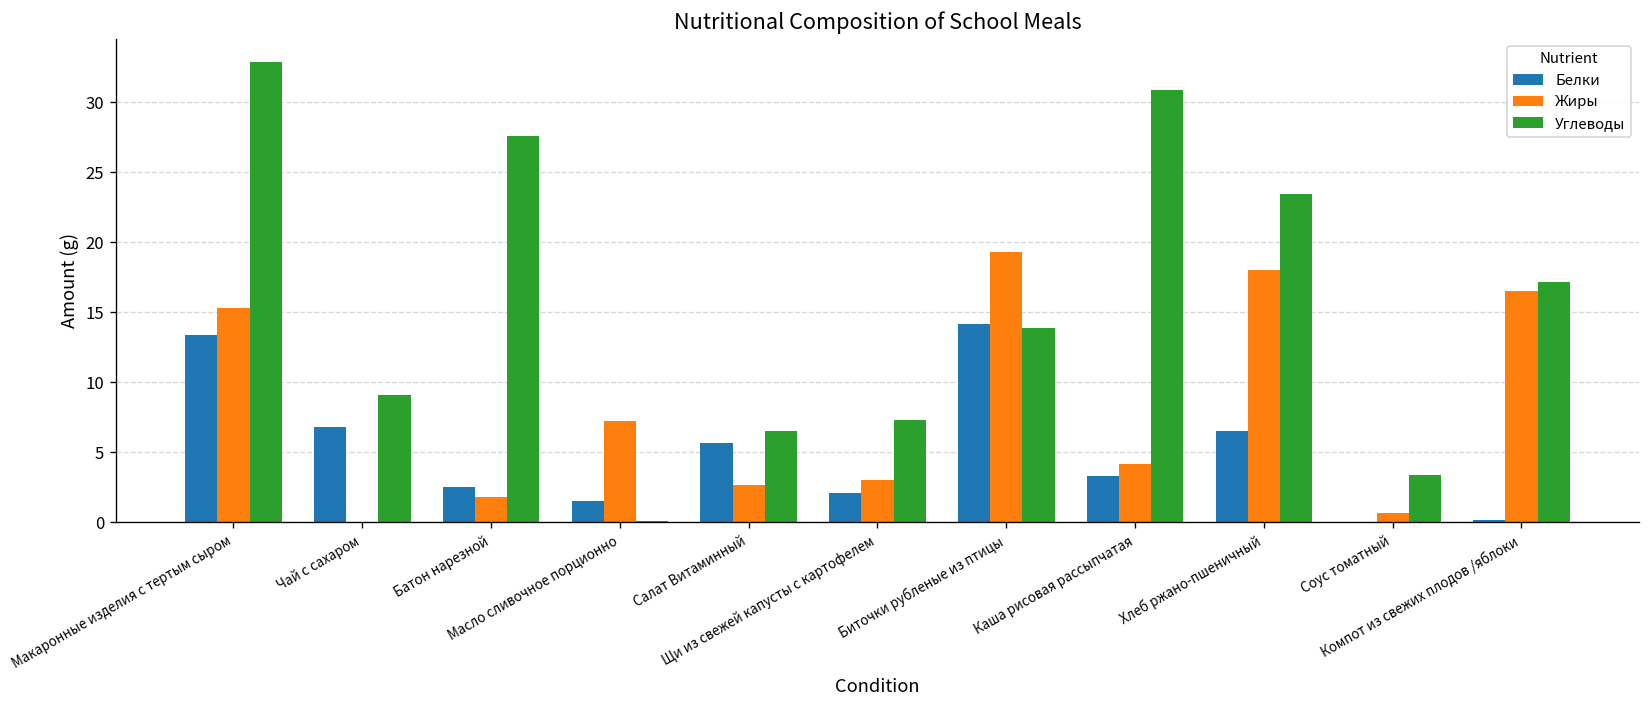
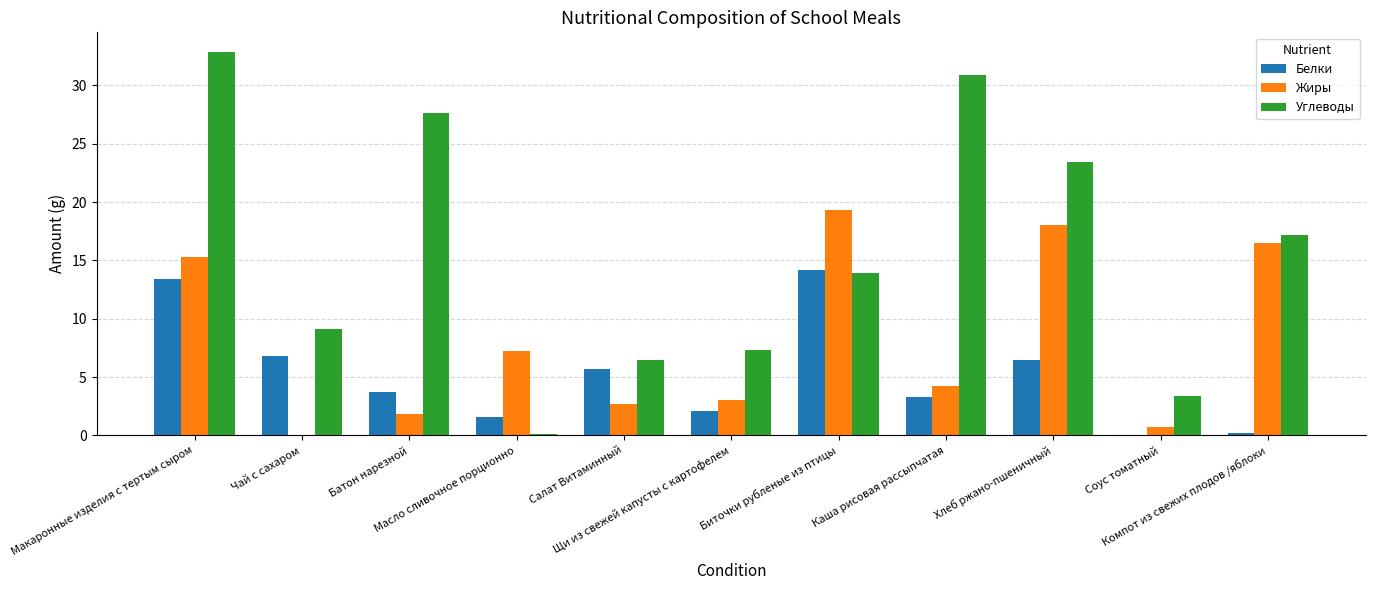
  {
    "Белки": {
      "Макаронные изделия с тертым сыром": 13.4,
      "Чай с сахаром": 6.8,
-     "Батон нарезной": 2.5,
+     "Батон нарезной": 3.7,
      "Масло сливочное порционно": 1.6,
      "Салат Витаминный": 5.7,
      "Щи из свежей капусты с картофелем": 2.1,
      "Биточки рубленые из птицы": 14.2,
      "Каша рисовая рассыпчатая": 3.3,
      "Хлеб ржано-пшеничный": 6.5
    },
    "Жиры": {
      "Макаронные изделия с тертым сыром": 15.3,
      "Чай с сахаром": 0.0,
      "Батон нарезной": 1.9,
      "Масло сливочное порционно": 7.3,
      "Салат Витаминный": 2.7,
      "Щи из свежей капусты с картофелем": 3.0,
      "Биточки рубленые из птицы": 19.3,
      "Каша рисовая рассыпчатая": 4.2,
      "Хлеб ржано-пшеничный": 18.0,
      "Соус томатный": 0.7,
      "Компот из свежих плодов /яблоки": 16.5
    },
    "Углеводы": {
      "Макаронные изделия с тертым сыром": 32.9,
      "Чай с сахаром": 9.1,
      "Батон нарезной": 27.6,
      "Салат Витаминный": 6.5,
      "Щи из свежей капусты с картофелем": 7.3,
      "Биточки рубленые из птицы": 13.9,
      "Каша рисовая рассыпчатая": 30.9,
      "Хлеб ржано-пшеничный": 23.5,
      "Соус томатный": 3.4,
      "Компот из свежих плодов /яблоки": 17.2
    }
  }
